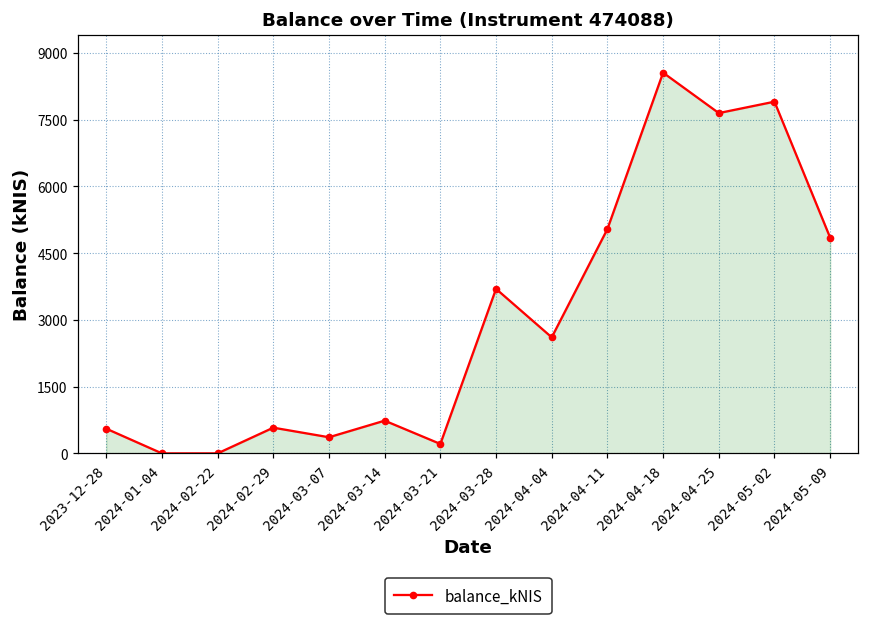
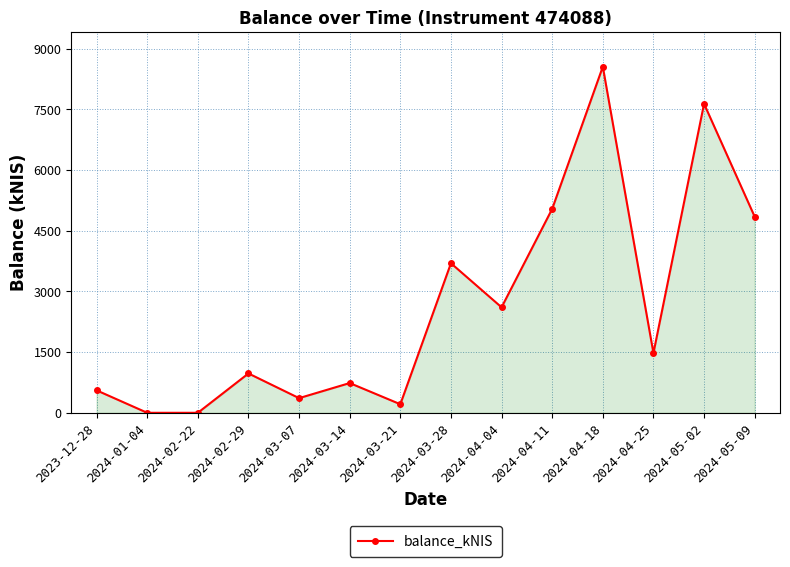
  {
    "2023-12-28": 600,
    "2024-01-04": 0,
    "2024-02-22": 0,
-   "2024-02-29": 600,
+   "2024-02-29": 1000,
    "2024-03-07": 400,
    "2024-03-14": 700,
    "2024-03-21": 200,
    "2024-03-28": 3700,
    "2024-04-04": 2600,
    "2024-04-11": 5000,
    "2024-04-18": 8600,
-   "2024-04-25": 7600,
-   "2024-05-02": 7900,
+   "2024-04-25": 1500,
+   "2024-05-02": 7600,
    "2024-05-09": 4800
  }
